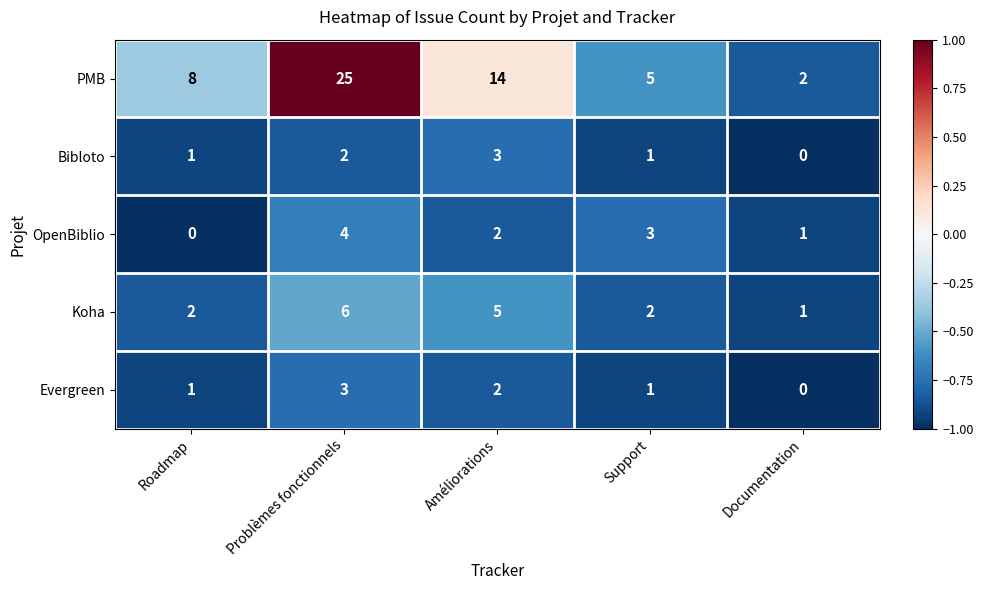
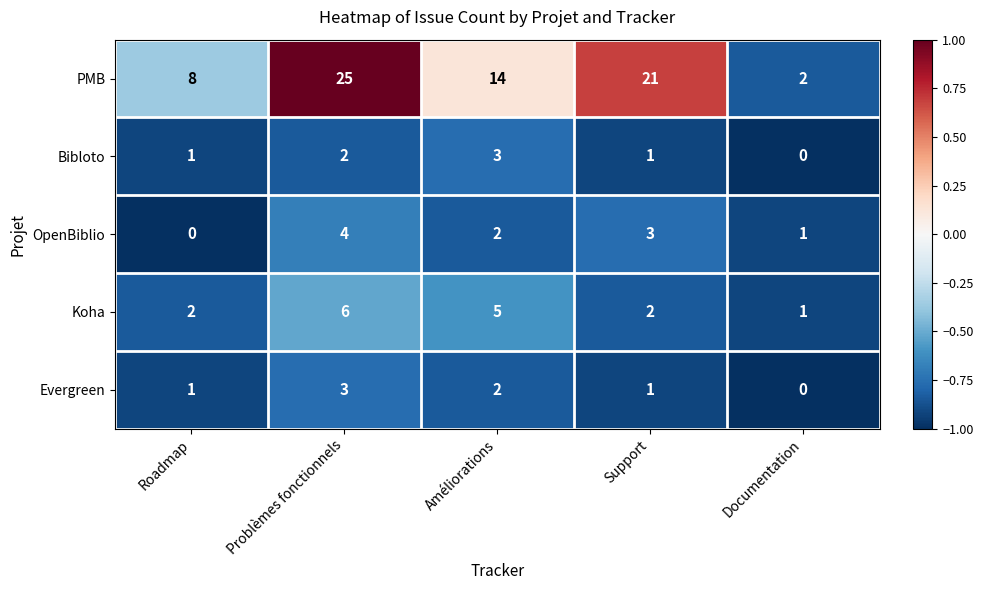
  {
    "PMB": {
      "Roadmap": 8,
      "Problèmes fonctionnels": 25,
      "Améliorations": 14,
-     "Support": 5,
+     "Support": 21,
      "Documentation": 2
    },
    "Bibloto": {
      "Roadmap": 1,
      "Problèmes fonctionnels": 2,
      "Améliorations": 3,
      "Support": 1,
      "Documentation": 0
    },
    "OpenBiblio": {
      "Roadmap": 0,
      "Problèmes fonctionnels": 4,
      "Améliorations": 2,
      "Support": 3,
      "Documentation": 1
    },
    "Koha": {
      "Roadmap": 2,
      "Problèmes fonctionnels": 6,
      "Améliorations": 5,
      "Support": 2,
      "Documentation": 1
    },
    "Evergreen": {
      "Roadmap": 1,
      "Problèmes fonctionnels": 3,
      "Améliorations": 2,
      "Support": 1,
      "Documentation": 0
    }
  }
